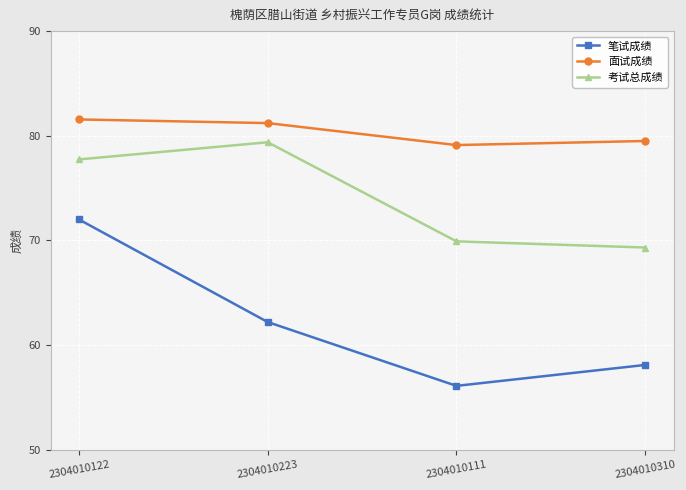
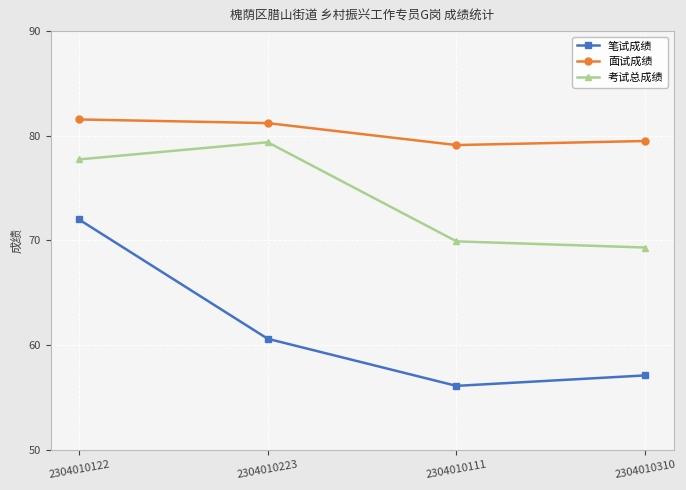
  {
    "笔试成绩": {
      "2304010122": 72.0,
-     "2304010223": 62.2,
+     "2304010223": 60.6,
      "2304010111": 56.1,
-     "2304010310": 58.1
+     "2304010310": 57.1
    },
    "面试成绩": {
      "2304010122": 81.6,
      "2304010223": 81.2,
      "2304010111": 79.1,
      "2304010310": 79.5
    },
    "考试总成绩": {
      "2304010122": 77.7,
      "2304010223": 79.4,
      "2304010111": 69.9,
      "2304010310": 69.3
    }
  }
